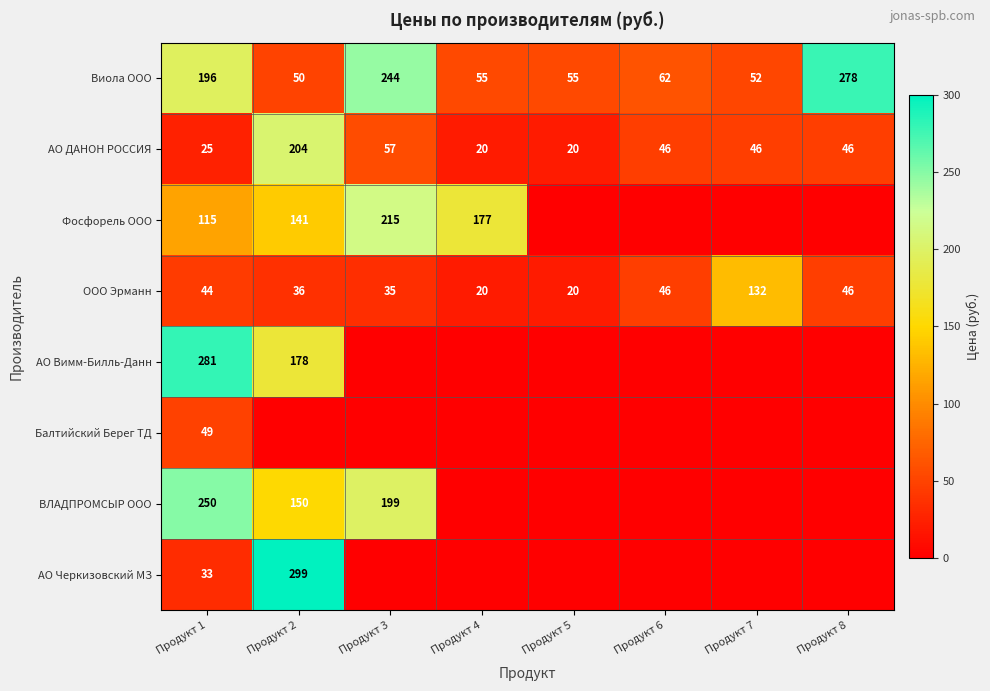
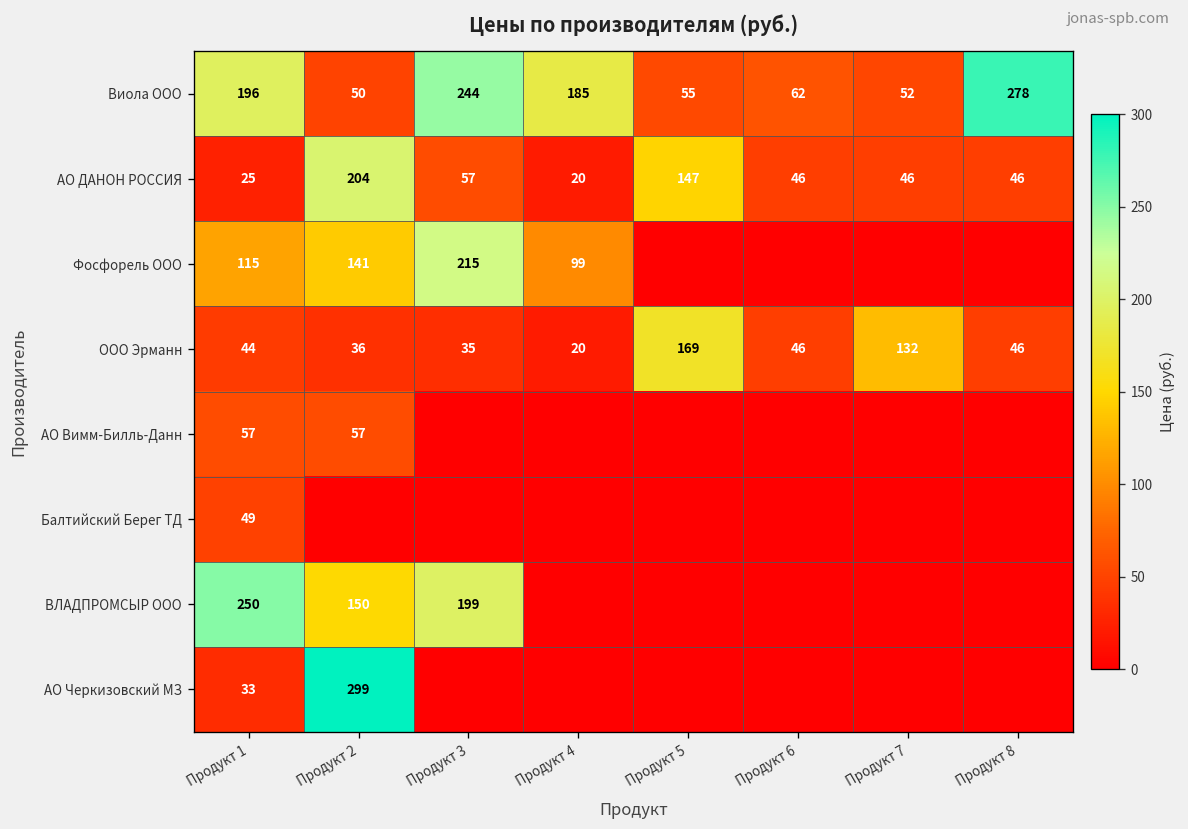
  {
    "Виола ООО": {
      "Продукт 1": 196,
      "Продукт 2": 50,
      "Продукт 3": 244,
-     "Продукт 4": 55,
+     "Продукт 4": 185,
      "Продукт 5": 55,
      "Продукт 6": 62,
      "Продукт 7": 52,
      "Продукт 8": 278
    },
    "АО ДАНОН РОССИЯ": {
      "Продукт 1": 25,
      "Продукт 2": 204,
      "Продукт 3": 57,
      "Продукт 4": 20,
-     "Продукт 5": 20,
+     "Продукт 5": 147,
      "Продукт 6": 46,
      "Продукт 7": 46,
      "Продукт 8": 46
    },
    "Фосфорель ООО": {
      "Продукт 1": 115,
      "Продукт 2": 141,
      "Продукт 3": 215,
-     "Продукт 4": 177
+     "Продукт 4": 99
    },
    "ООО Эрманн": {
      "Продукт 1": 44,
      "Продукт 2": 36,
      "Продукт 3": 35,
      "Продукт 4": 20,
-     "Продукт 5": 20,
+     "Продукт 5": 169,
      "Продукт 6": 46,
      "Продукт 7": 132,
      "Продукт 8": 46
    },
    "АО Вимм-Билль-Данн": {
-     "Продукт 1": 281,
-     "Продукт 2": 178
+     "Продукт 1": 57,
+     "Продукт 2": 57
    },
    "Балтийский Берег ТД": {
      "Продукт 1": 49
    },
    "ВЛАДПРОМСЫР ООО": {
      "Продукт 1": 250,
      "Продукт 2": 150,
      "Продукт 3": 199
    },
    "АО Черкизовский МЗ": {
      "Продукт 1": 33,
      "Продукт 2": 299
    }
  }
